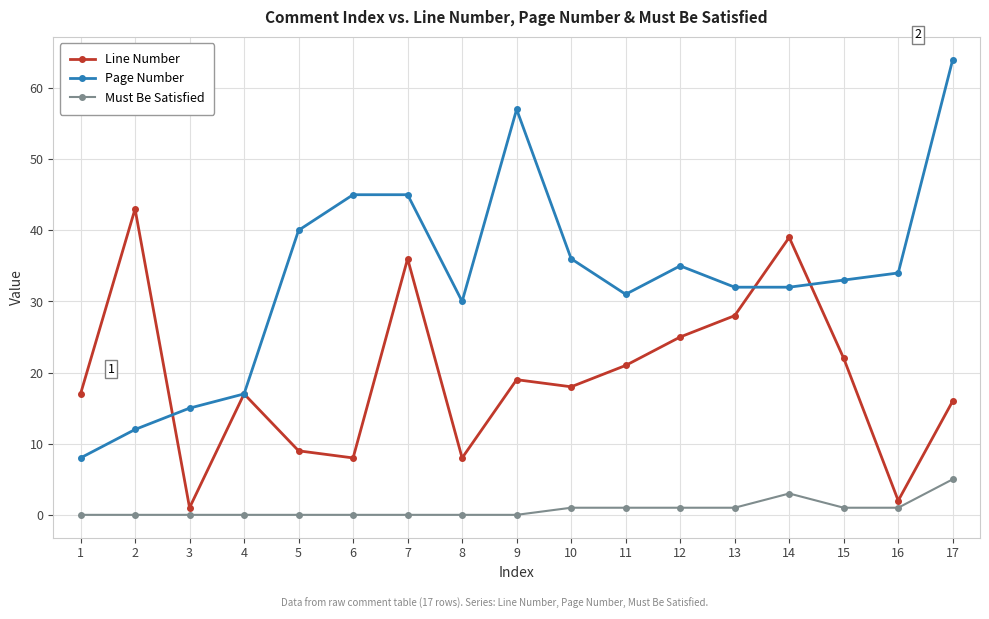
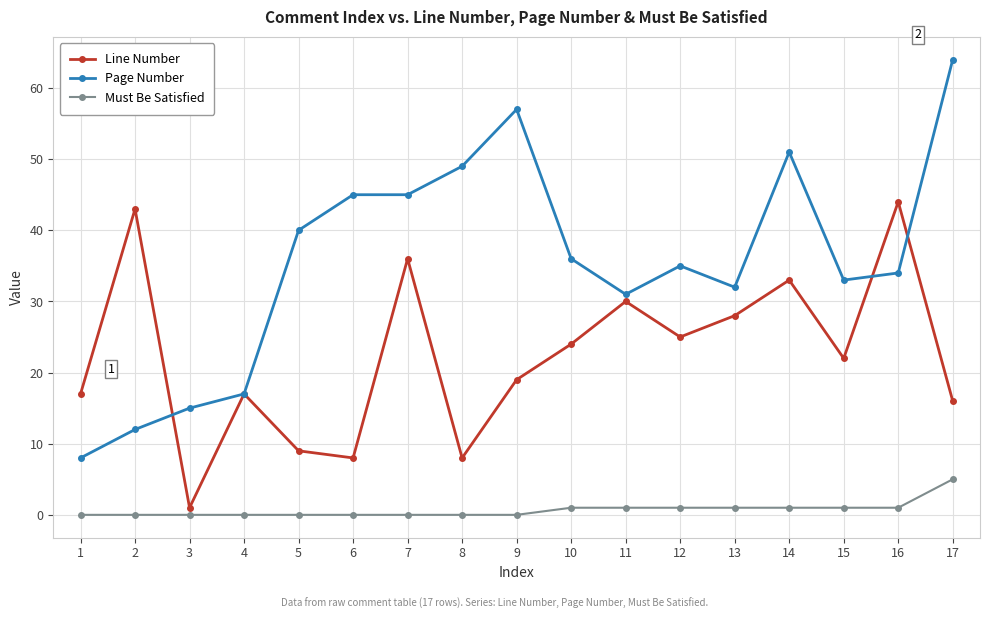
  {
    "Line Number": {
      "1": 17,
      "2": 43,
      "3": 1,
      "5": 9,
      "6": 8,
      "7": 36,
      "8": 8,
      "9": 19,
-     "10": 18,
-     "11": 21,
+     "10": 24,
+     "11": 30,
      "12": 25,
      "13": 28,
-     "14": 39,
+     "14": 33,
      "15": 22,
-     "16": 2,
+     "16": 44,
      "17": 16
    },
    "Page Number": {
      "1": 8,
      "2": 12,
      "3": 15,
      "5": 40,
      "6": 45,
      "7": 45,
-     "8": 30,
+     "8": 49,
      "9": 57,
      "10": 36,
      "11": 31,
      "12": 35,
      "13": 32,
-     "14": 32,
+     "14": 51,
      "15": 33,
      "16": 34,
      "17": 64
    },
    "Must Be Satisfied": {
      "1": 0,
      "2": 0,
      "3": 0,
      "4": 0,
      "5": 0,
      "6": 0,
      "7": 0,
      "8": 0,
      "9": 0,
      "10": 1,
      "11": 1,
      "12": 1,
      "13": 1,
-     "14": 3,
+     "14": 1,
      "15": 1,
      "16": 1,
      "17": 5
    }
  }
